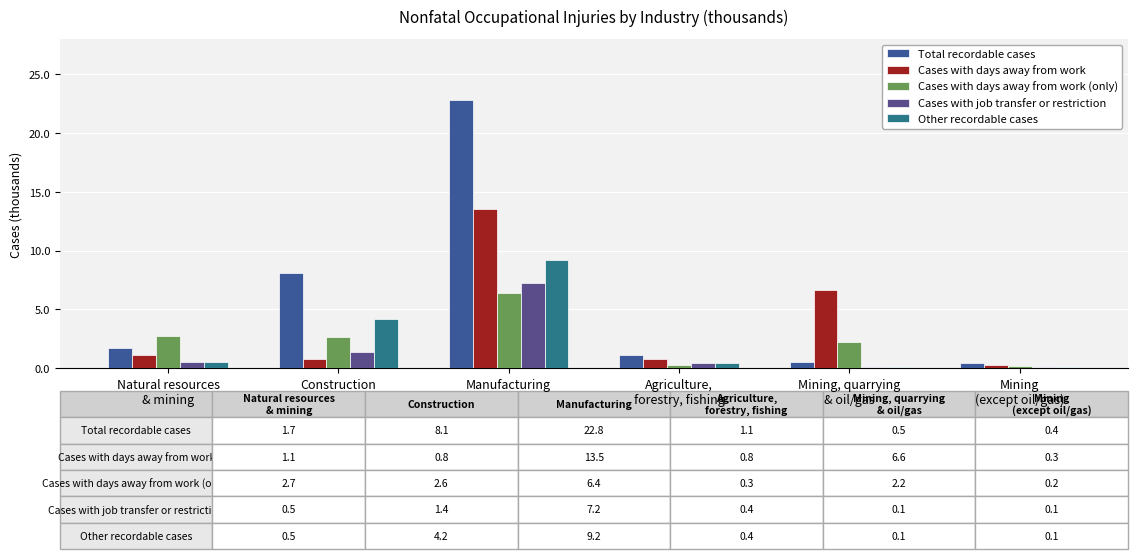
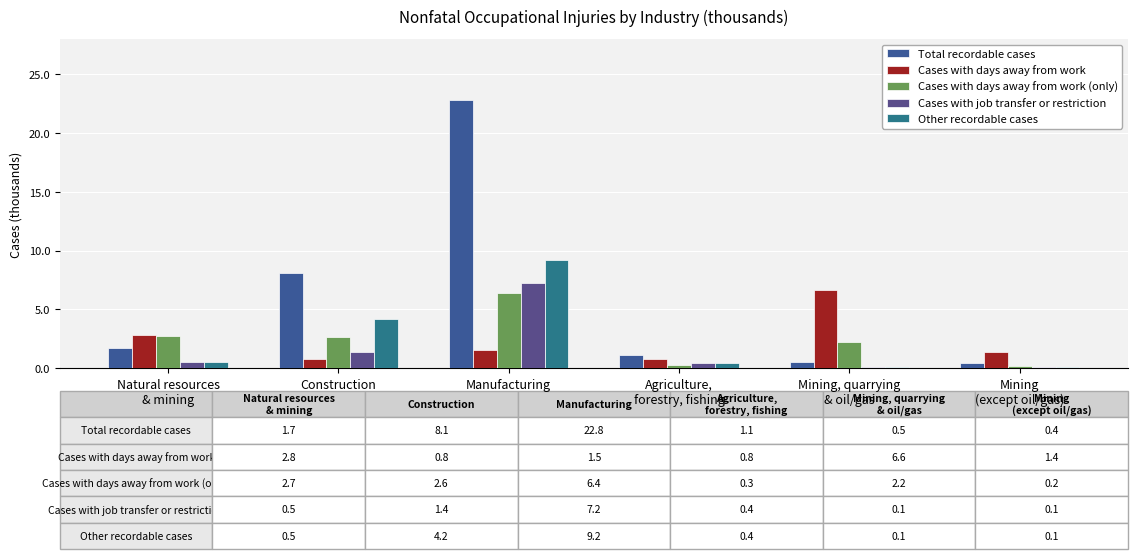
  {
    "Cases with days away from work": {
-     "Natural resources & mining": 1.1,
-     "Manufacturing": 13.5,
-     "Mining (except oil/gas)": 0.3
+     "Natural resources & mining": 2.8,
+     "Manufacturing": 1.5,
+     "Mining (except oil/gas)": 1.4
    },
    "Cases with days away from work (only)": {
      "Natural resources & mining": 2.7,
      "Construction": 2.6,
      "Manufacturing": 6.4,
      "Agriculture, forestry, fishing": 0.3,
      "Mining, quarrying & oil/gas": 2.2
    }
  }
